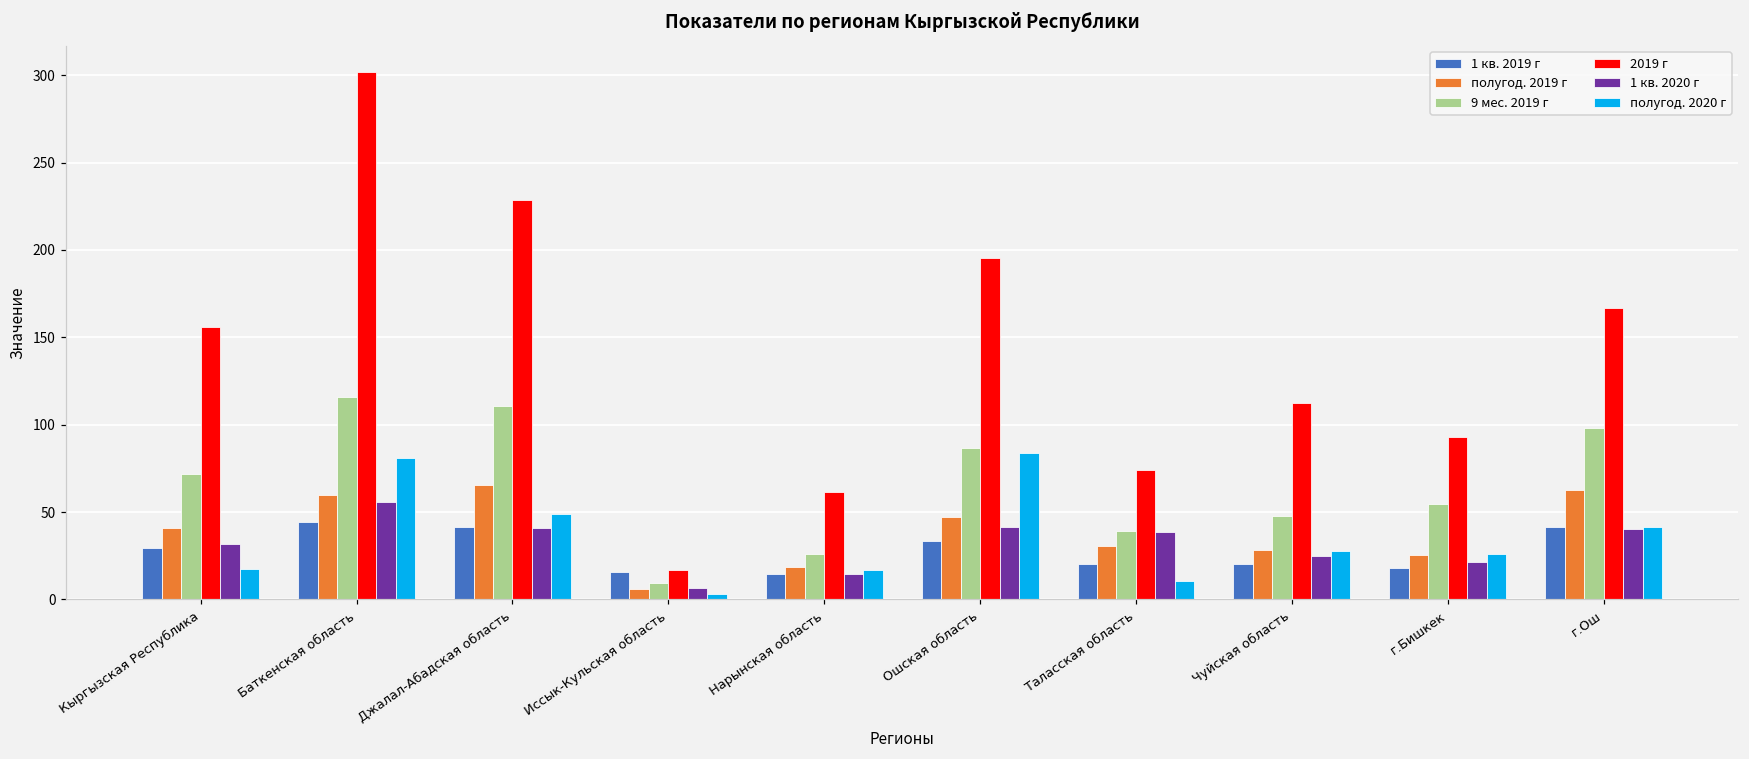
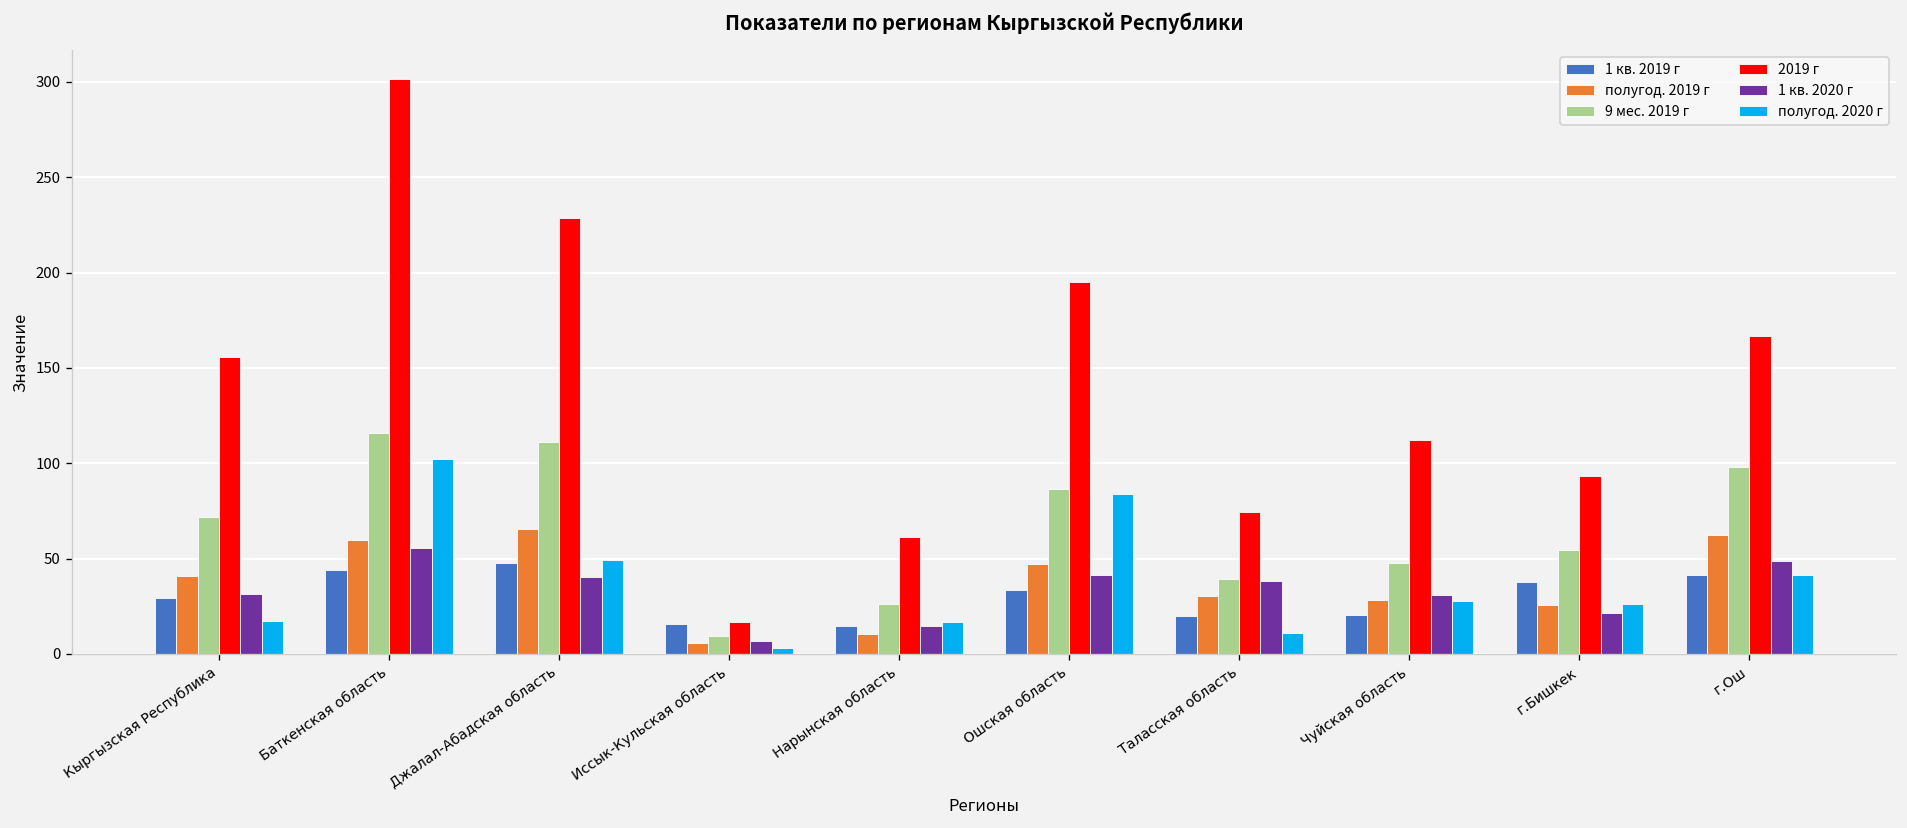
  {
    "1 кв. 2019 г": {
      "Кыргызская Республика": 29,
      "Баткенская область": 44,
-     "Джалал-Абадская область": 42,
+     "Джалал-Абадская область": 48,
      "Иссык-Кульская область": 16,
      "Нарынская область": 15,
      "Ошская область": 33,
      "Таласская область": 20,
      "Чуйская область": 21,
-     "г.Бишкек": 18,
+     "г.Бишкек": 38,
      "г.Ош": 41
    },
    "полугод. 2019 г": {
      "Кыргызская Республика": 41,
      "Баткенская область": 60,
      "Джалал-Абадская область": 65,
      "Иссык-Кульская область": 6,
-     "Нарынская область": 18,
+     "Нарынская область": 10,
      "Ошская область": 47,
      "Таласская область": 30,
      "Чуйская область": 28,
      "г.Бишкек": 26,
      "г.Ош": 63
    },
    "9 мес. 2019 г": {
      "Кыргызская Республика": 72,
      "Баткенская область": 116,
      "Джалал-Абадская область": 111,
      "Иссык-Кульская область": 10,
      "Нарынская область": 26,
      "Ошская область": 87,
      "Таласская область": 39,
      "Чуйская область": 48,
      "г.Бишкек": 54,
      "г.Ош": 98
    },
    "2019 г": {
      "Кыргызская Республика": 156,
      "Баткенская область": 302,
      "Джалал-Абадская область": 229,
      "Иссык-Кульская область": 17,
      "Нарынская область": 61,
      "Ошская область": 195,
      "Таласская область": 74,
      "Чуйская область": 112,
      "г.Бишкек": 93,
      "г.Ош": 167
    },
    "1 кв. 2020 г": {
      "Кыргызская Республика": 32,
      "Баткенская область": 56,
      "Джалал-Абадская область": 41,
      "Иссык-Кульская область": 7,
      "Нарынская область": 15,
      "Ошская область": 42,
      "Таласская область": 38,
-     "Чуйская область": 25,
+     "Чуйская область": 31,
      "г.Бишкек": 21,
-     "г.Ош": 40
+     "г.Ош": 49
    },
    "полугод. 2020 г": {
      "Кыргызская Республика": 17,
-     "Баткенская область": 81,
+     "Баткенская область": 102,
      "Джалал-Абадская область": 49,
      "Иссык-Кульская область": 3,
      "Нарынская область": 17,
      "Ошская область": 84,
      "Таласская область": 11,
      "Чуйская область": 28,
      "г.Бишкек": 26,
      "г.Ош": 42
    }
  }
